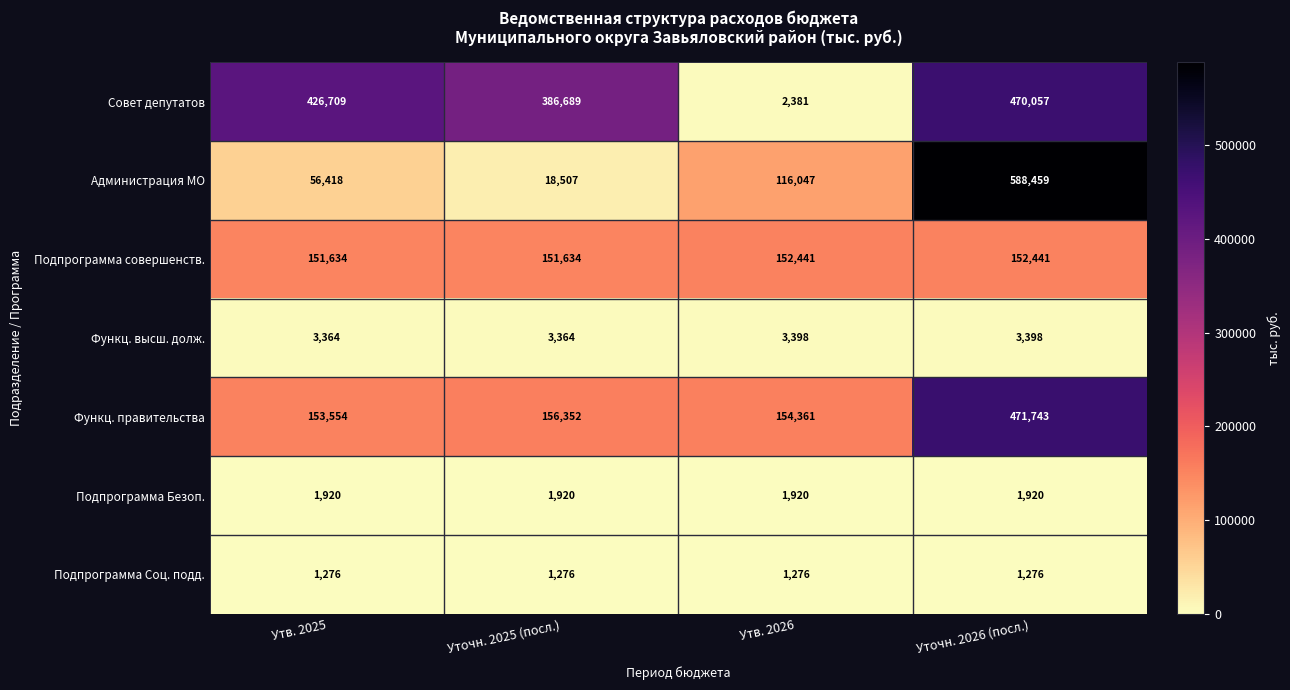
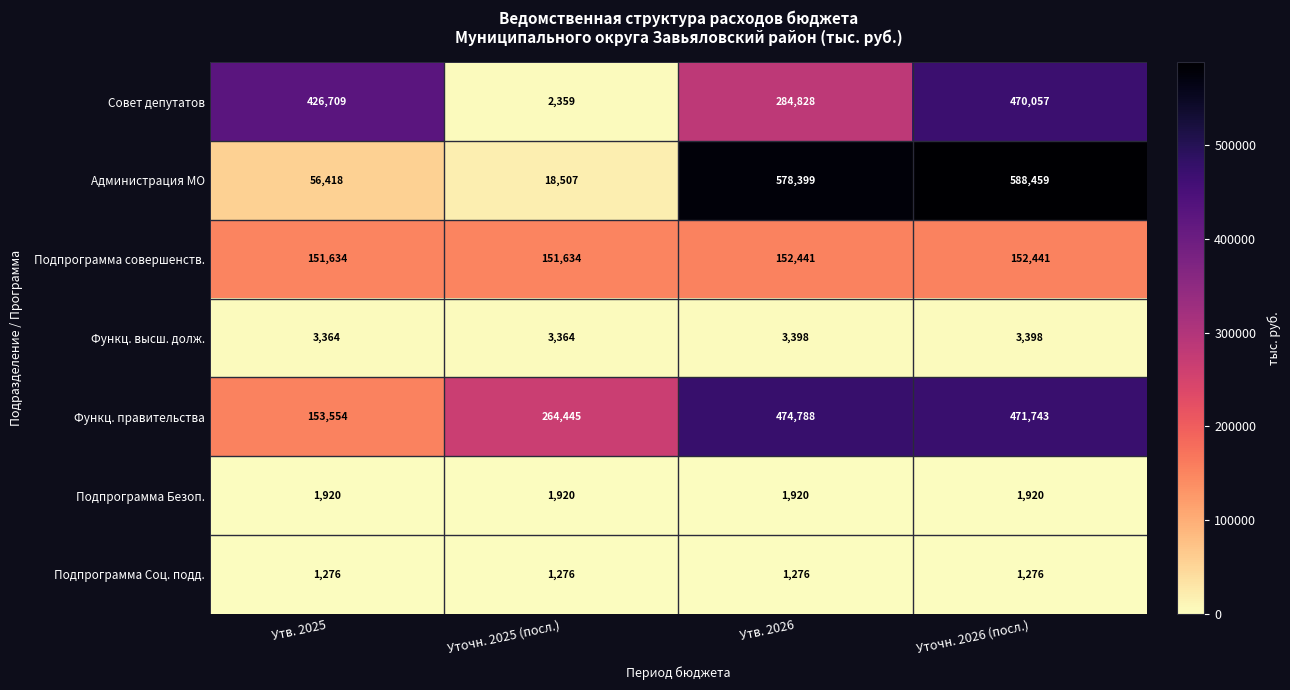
  {
    "Совет депутатов": {
      "Утв. 2025": "426,709",
-     "Уточн. 2025 (посл.)": "386,689",
-     "Утв. 2026": "2,381",
+     "Уточн. 2025 (посл.)": "2,359",
+     "Утв. 2026": "284,828",
      "Уточн. 2026 (посл.)": "470,057"
    },
    "Администрация МО": {
      "Утв. 2025": "56,418",
      "Уточн. 2025 (посл.)": "18,507",
-     "Утв. 2026": "116,047",
+     "Утв. 2026": "578,399",
      "Уточн. 2026 (посл.)": "588,459"
    },
    "Подпрограмма совершенств.": {
      "Утв. 2025": "151,634",
      "Уточн. 2025 (посл.)": "151,634",
      "Утв. 2026": "152,441",
      "Уточн. 2026 (посл.)": "152,441"
    },
    "Функц. высш. долж.": {
      "Утв. 2025": "3,364",
      "Уточн. 2025 (посл.)": "3,364",
      "Утв. 2026": "3,398",
      "Уточн. 2026 (посл.)": "3,398"
    },
    "Функц. правительства": {
      "Утв. 2025": "153,554",
-     "Уточн. 2025 (посл.)": "156,352",
-     "Утв. 2026": "154,361",
+     "Уточн. 2025 (посл.)": "264,445",
+     "Утв. 2026": "474,788",
      "Уточн. 2026 (посл.)": "471,743"
    },
    "Подпрограмма Безоп.": {
      "Утв. 2025": "1,920",
      "Уточн. 2025 (посл.)": "1,920",
      "Утв. 2026": "1,920",
      "Уточн. 2026 (посл.)": "1,920"
    },
    "Подпрограмма Соц. подд.": {
      "Утв. 2025": "1,276",
      "Уточн. 2025 (посл.)": "1,276",
      "Утв. 2026": "1,276",
      "Уточн. 2026 (посл.)": "1,276"
    }
  }
